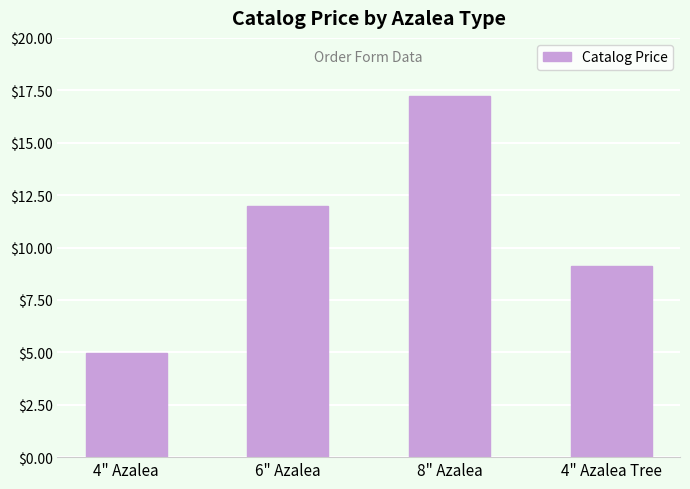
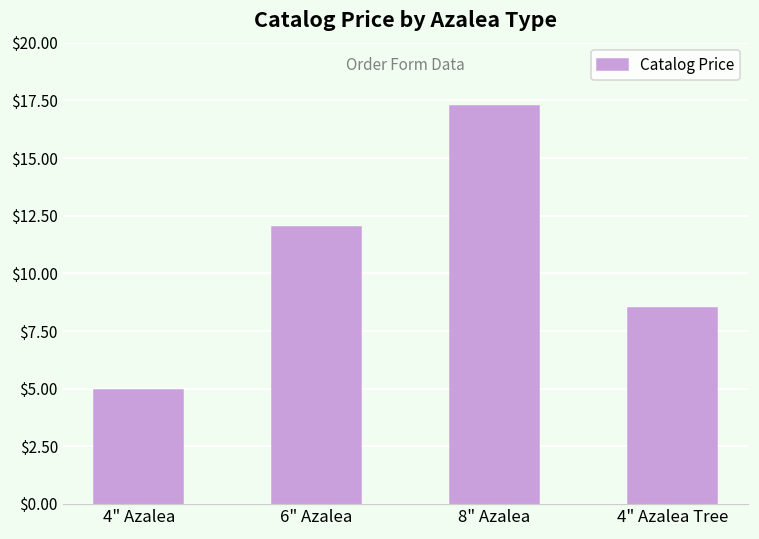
  {
    "4\" Azalea": "$5.0",
    "6\" Azalea": "$12.0",
    "8\" Azalea": "$17.3",
-   "4\" Azalea Tree": "$9.1"
+   "4\" Azalea Tree": "$8.5"
  }
